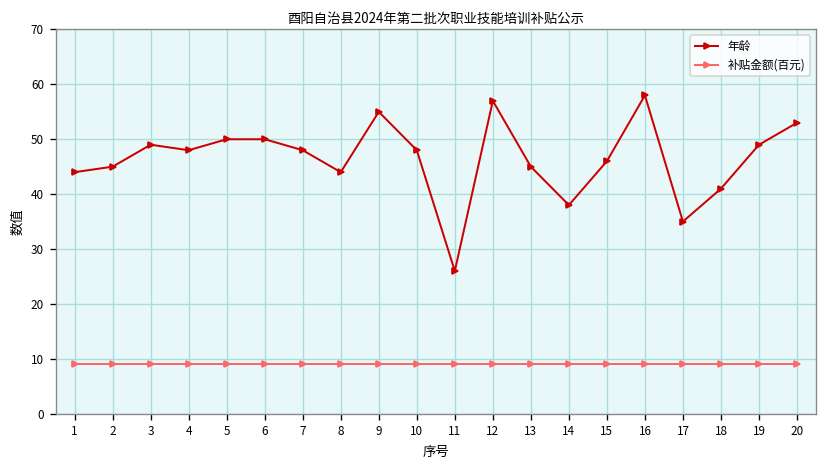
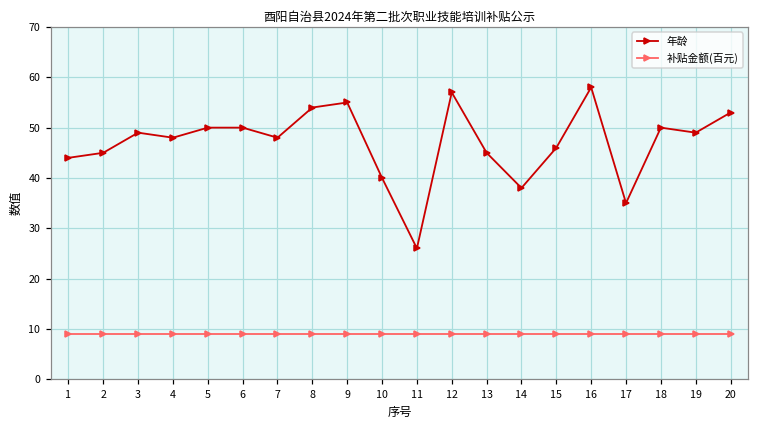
  {
    "年龄": {
      "1": 44,
      "2": 45,
      "3": 49,
      "4": 48,
      "5": 50,
      "6": 50,
      "7": 48,
-     "8": 44,
+     "8": 54,
      "9": 55,
-     "10": 48,
+     "10": 40,
      "11": 26,
      "12": 57,
      "13": 45,
      "14": 38,
      "15": 46,
      "16": 58,
      "17": 35,
-     "18": 41,
+     "18": 50,
      "19": 49,
      "20": 53
    },
    "补贴金额(百元)": {
      "1": 9,
      "2": 9,
      "3": 9,
      "4": 9,
      "5": 9,
      "6": 9,
      "7": 9,
      "8": 9,
      "9": 9,
      "10": 9,
      "11": 9,
      "12": 9,
      "13": 9,
      "14": 9,
      "15": 9,
      "16": 9,
      "17": 9,
      "18": 9,
      "19": 9,
      "20": 9
    }
  }
